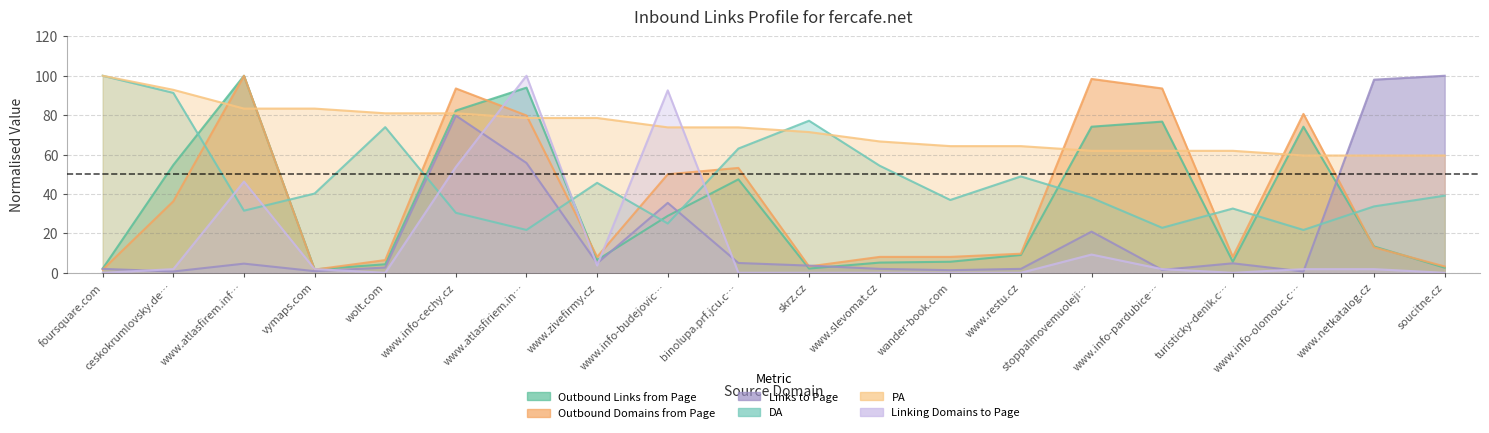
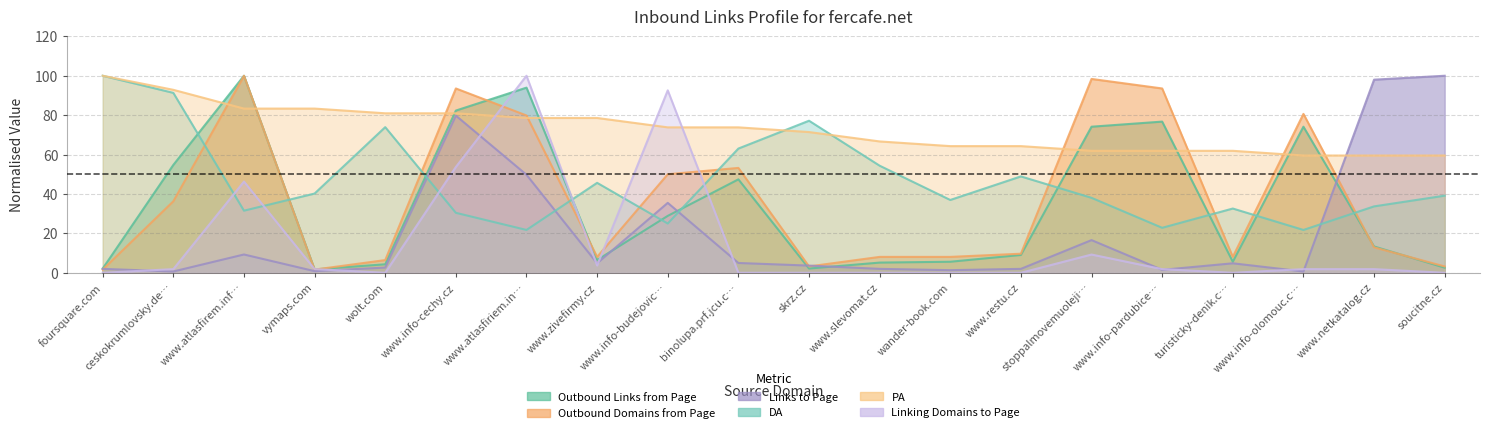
  {
    "Links to Page": {
-     "www.atlasfirem.inf…": 5,
+     "www.atlasfirem.inf…": 9,
      "wolt.com": 3,
-     "www.atlasfiriem.in…": 56,
+     "www.atlasfiriem.in…": 50,
      "www.info-budejovic…": 35,
      "binolupa.prf.jcu.c…": 5,
      "www.slevomat.cz": 2,
      "wander-book.com": 1,
      "www.restu.cz": 2,
-     "stoppalmovemuoleji…": 21,
+     "stoppalmovemuoleji…": 17,
      "www.netkatalog.cz": 98,
      "soucitne.cz": 100
    }
  }
